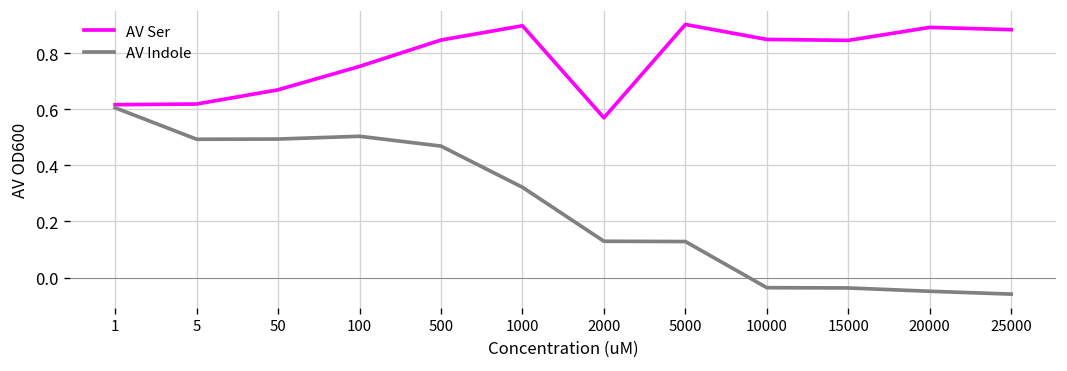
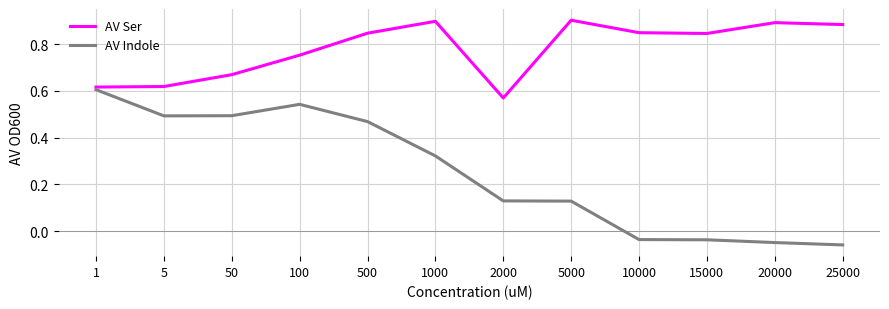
  {
    "AV Ser": {
      "1": 0.62,
      "5": 0.62,
      "50": 0.67,
      "100": 0.75,
      "500": 0.85,
      "1000": 0.90,
      "2000": 0.57,
      "5000": 0.90,
      "10000": 0.85,
      "15000": 0.85,
      "20000": 0.89,
      "25000": 0.88
    },
    "AV Indole": {
      "1": 0.61,
      "5": 0.49,
      "50": 0.49,
-     "100": 0.50,
+     "100": 0.54,
      "500": 0.47,
      "1000": 0.32,
      "2000": 0.13,
      "5000": 0.13,
      "10000": -0.04,
      "15000": -0.04,
      "20000": -0.05,
      "25000": -0.06
    }
  }
